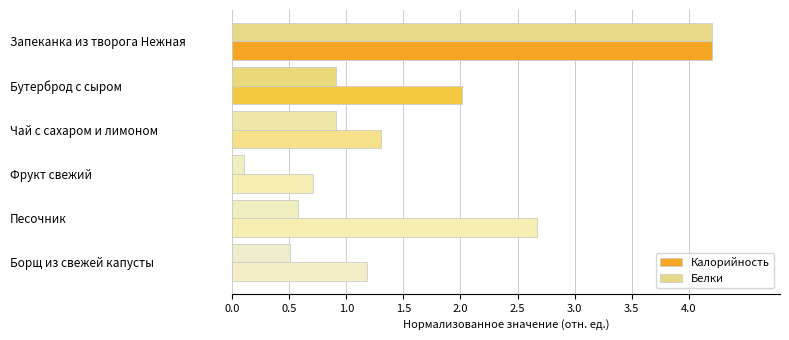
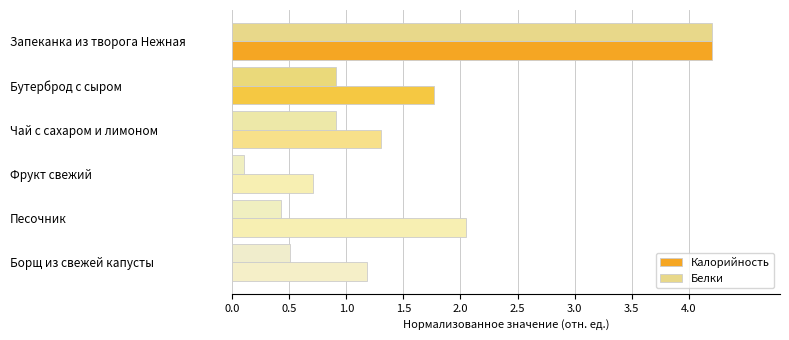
  {
    "Калорийность": {
      "Запеканка из творога Нежная": 4.20,
-     "Бутерброд с сыром": 2.02,
+     "Бутерброд с сыром": 1.77,
      "Чай с сахаром и лимоном": 1.31,
      "Фрукт свежий": 0.71,
-     "Песочник": 2.67,
+     "Песочник": 2.05,
      "Борщ из свежей капусты": 1.18
    },
    "Белки": {
      "Запеканка из творога Нежная": 4.20,
      "Бутерброд с сыром": 0.91,
      "Чай с сахаром и лимоном": 0.91,
      "Фрукт свежий": 0.10,
-     "Песочник": 0.58,
+     "Песочник": 0.43,
      "Борщ из свежей капусты": 0.50
    }
  }
